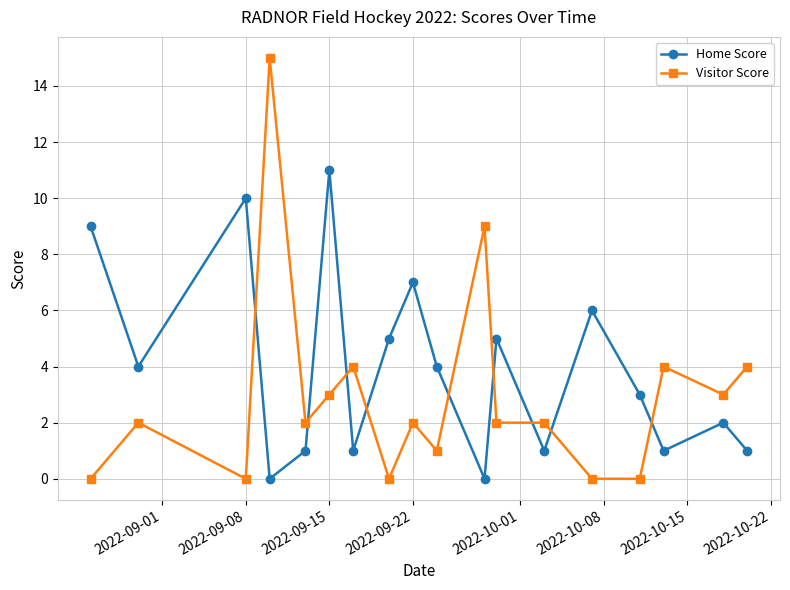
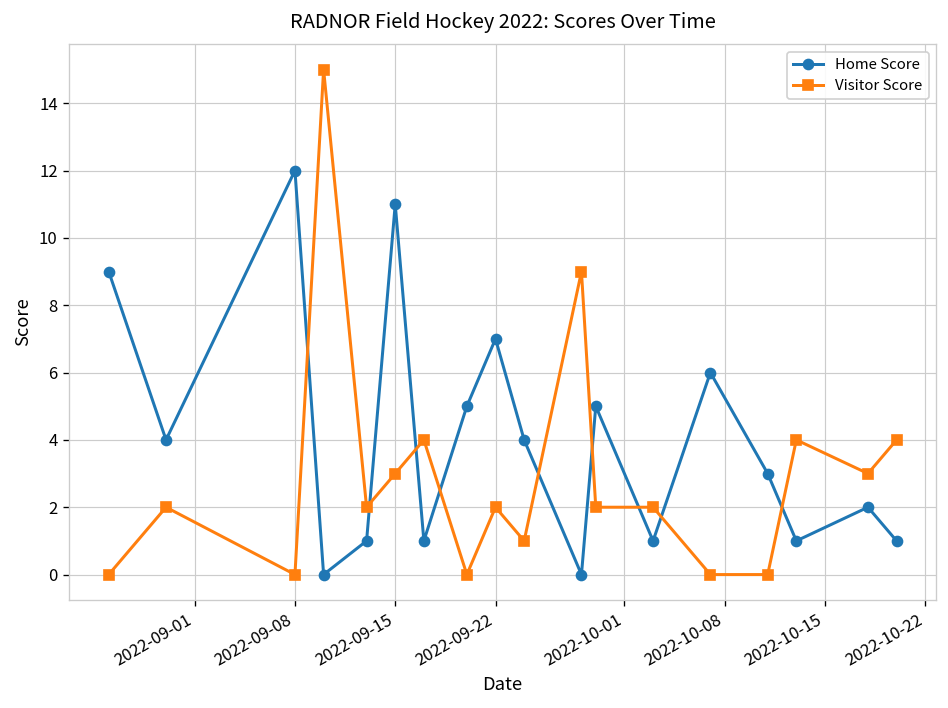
  {
    "Home Score": {
-     "2022-09-08": 10,
+     "2022-09-08": 12,
      "2022-09-15": 11,
      "2022-09-22": 7
    },
    "Visitor Score": {
      "2022-09-08": 0,
      "2022-09-15": 3,
      "2022-09-22": 2
    }
  }
